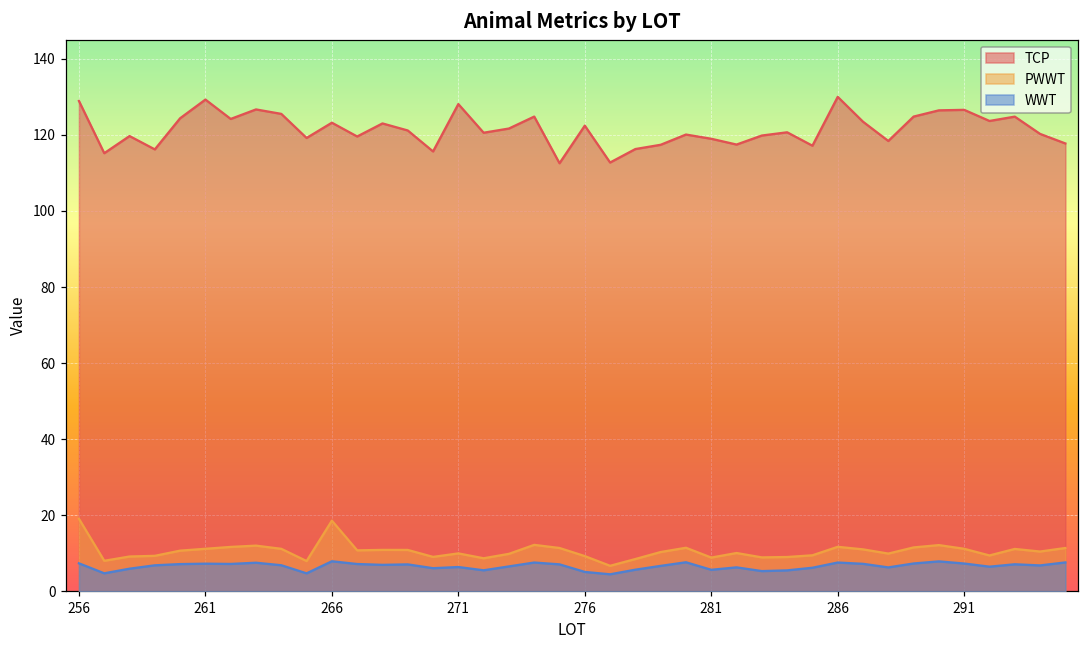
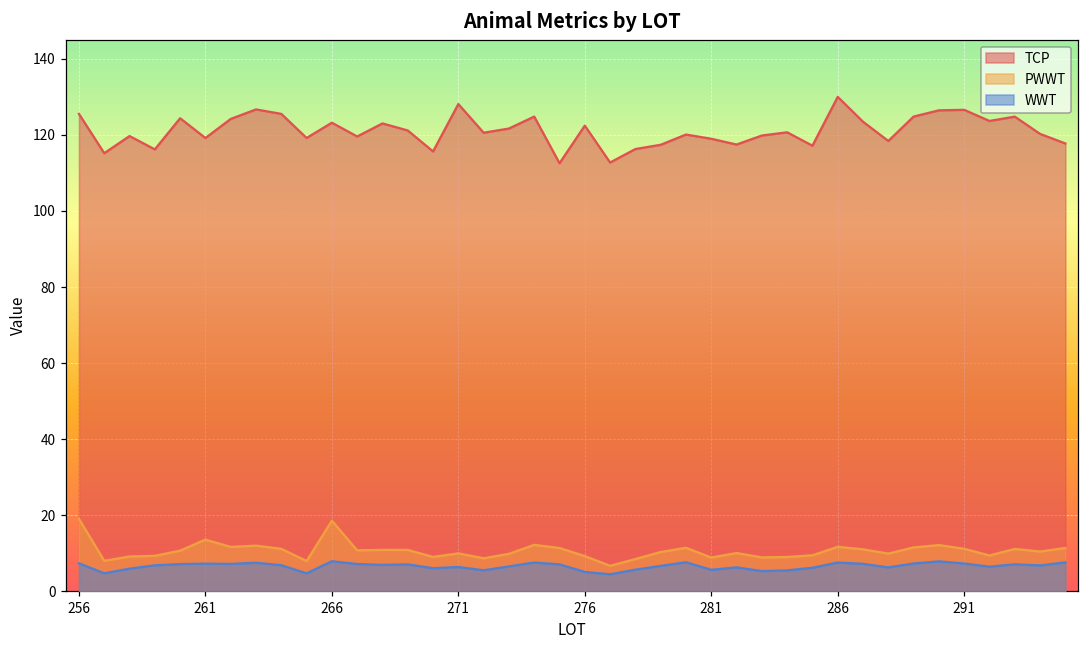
  {
    "TCP": {
-     "256": 129,
-     "261": 129,
+     "256": 126,
+     "261": 119,
      "266": 123,
      "271": 128,
      "276": 122,
      "281": 119,
      "286": 130,
      "291": 127
    },
    "PWWT": {
      "256": 19,
-     "261": 11,
+     "261": 14,
      "266": 19,
      "271": 10,
      "276": 9,
      "281": 9,
      "286": 12,
      "291": 11
    },
    "WWT": {
      "256": 7,
      "261": 7,
      "266": 8,
      "271": 6,
      "276": 5,
      "281": 6,
      "286": 8,
      "291": 7
    }
  }
